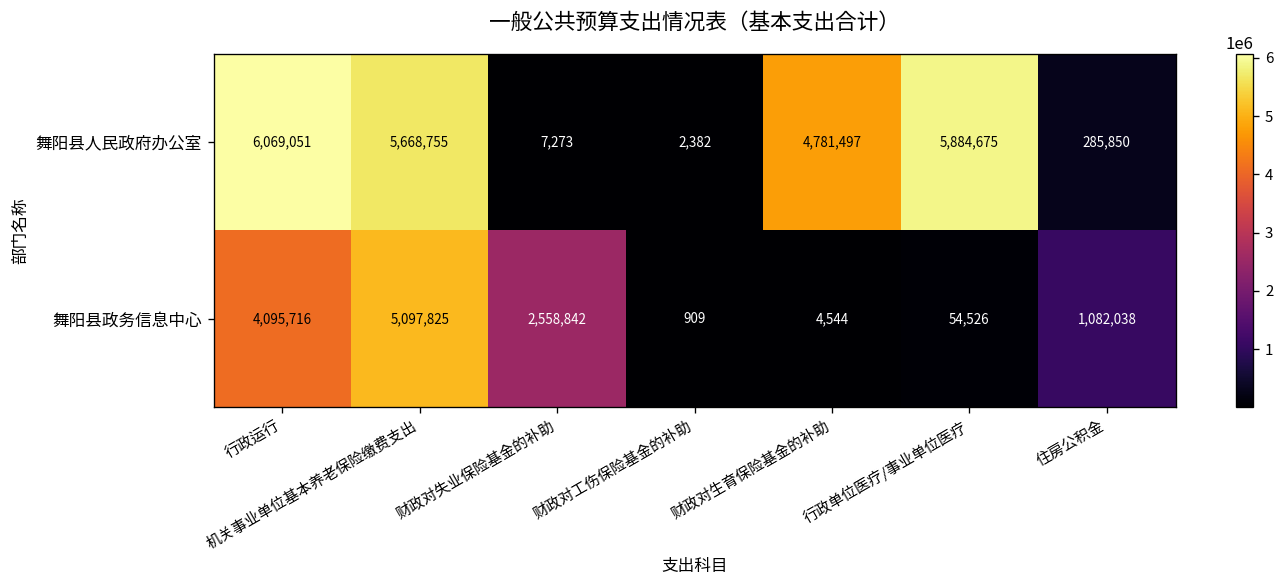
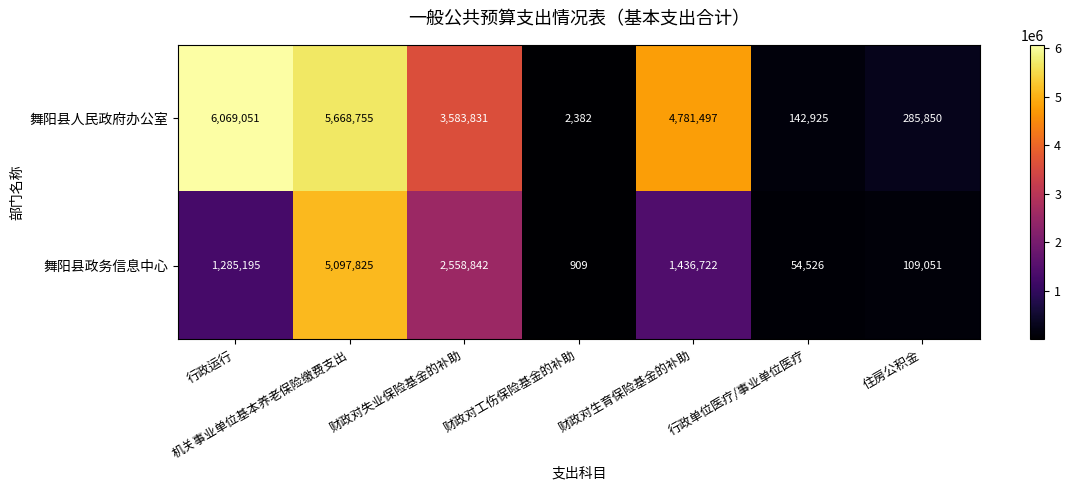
  {
    "舞阳县人民政府办公室": {
      "行政运行": "6,069,051",
      "机关事业单位基本养老保险缴费支出": "5,668,755",
-     "财政对失业保险基金的补助": "7,273",
+     "财政对失业保险基金的补助": "3,583,831",
      "财政对工伤保险基金的补助": "2,382",
      "财政对生育保险基金的补助": "4,781,497",
-     "行政单位医疗/事业单位医疗": "5,884,675",
+     "行政单位医疗/事业单位医疗": "142,925",
      "住房公积金": "285,850"
    },
    "舞阳县政务信息中心": {
-     "行政运行": "4,095,716",
+     "行政运行": "1,285,195",
      "机关事业单位基本养老保险缴费支出": "5,097,825",
      "财政对失业保险基金的补助": "2,558,842",
      "财政对工伤保险基金的补助": "909",
-     "财政对生育保险基金的补助": "4,544",
+     "财政对生育保险基金的补助": "1,436,722",
      "行政单位医疗/事业单位医疗": "54,526",
-     "住房公积金": "1,082,038"
+     "住房公积金": "109,051"
    }
  }
